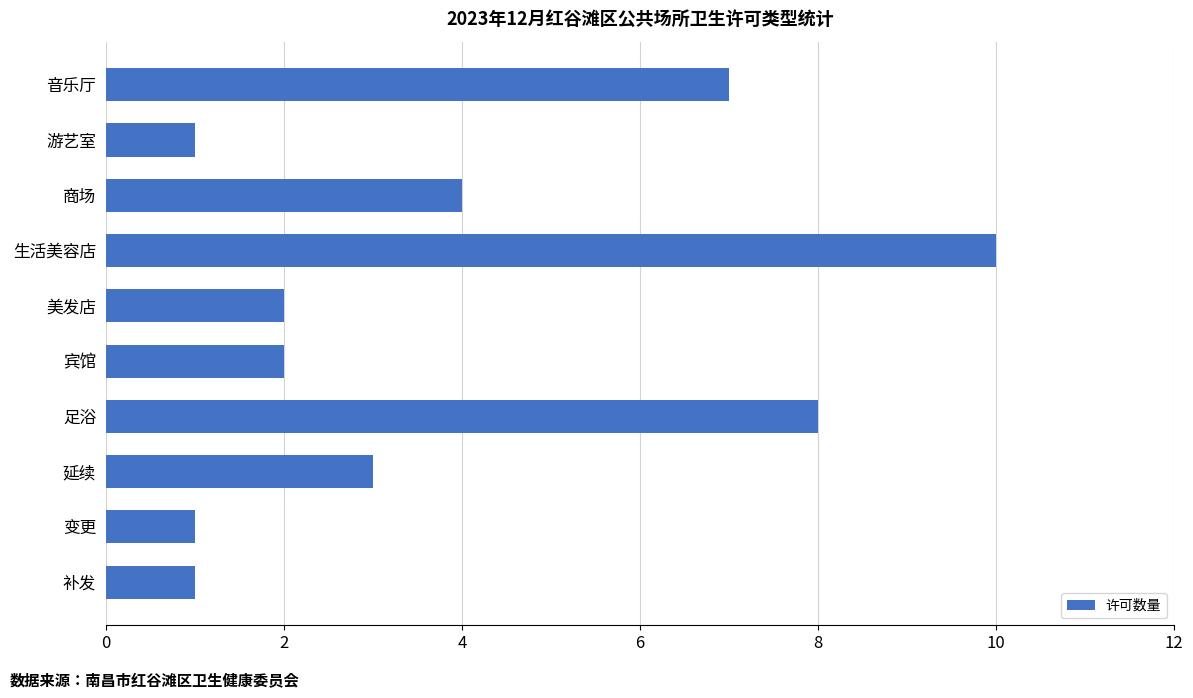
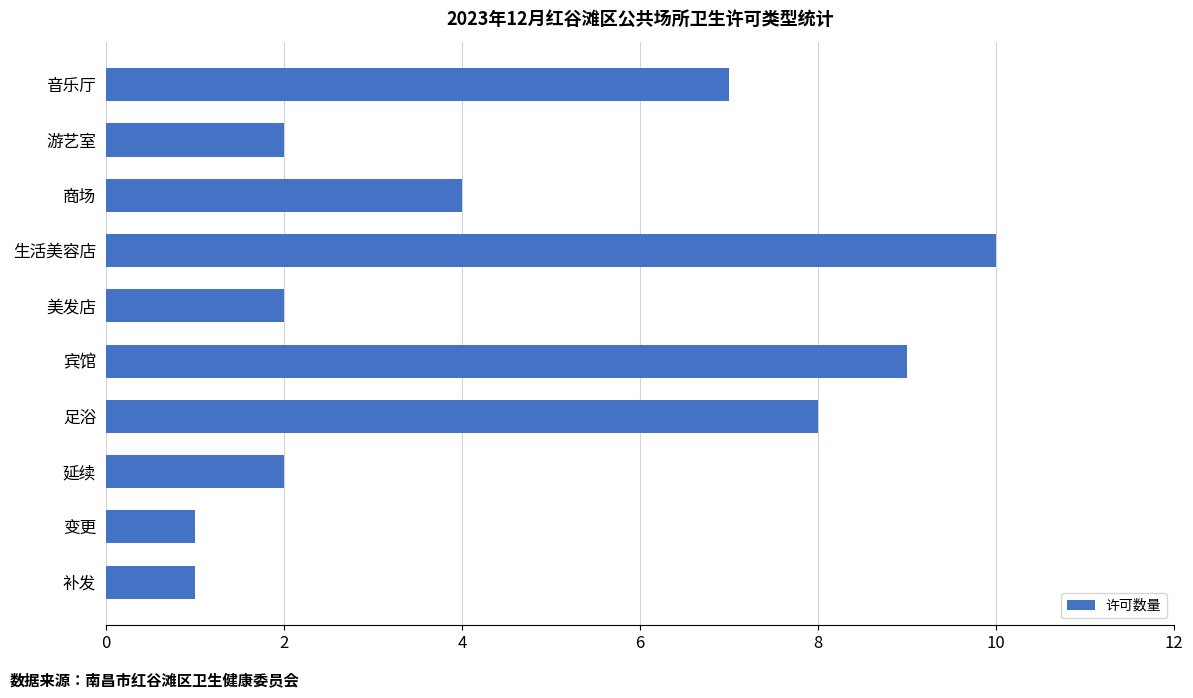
  {
    "音乐厅": 7,
-   "游艺室": 1,
+   "游艺室": 2,
    "商场": 4,
    "生活美容店": 10,
    "美发店": 2,
-   "宾馆": 2,
+   "宾馆": 9,
    "足浴": 8,
-   "延续": 3,
+   "延续": 2,
    "变更": 1,
    "补发": 1
  }
